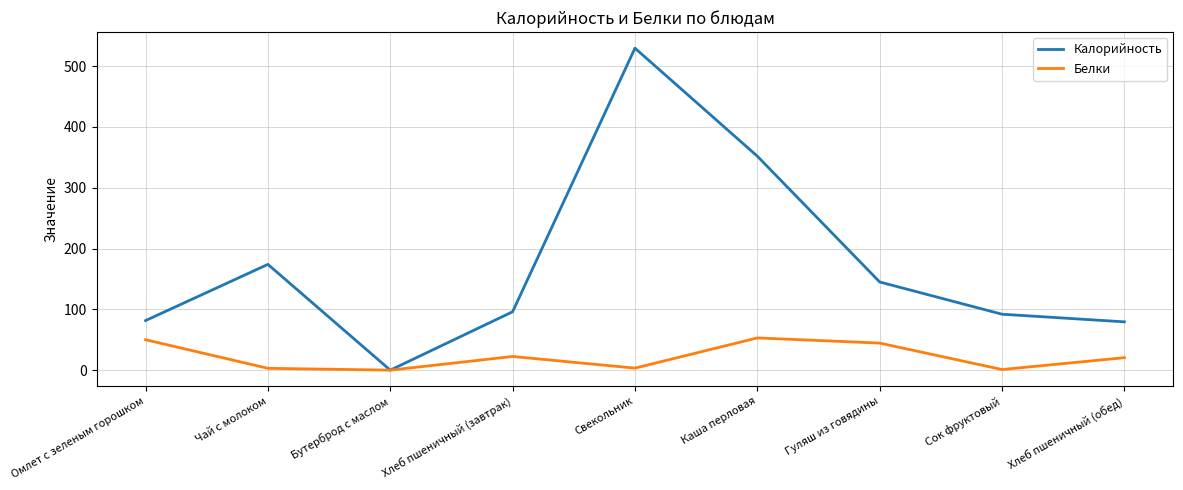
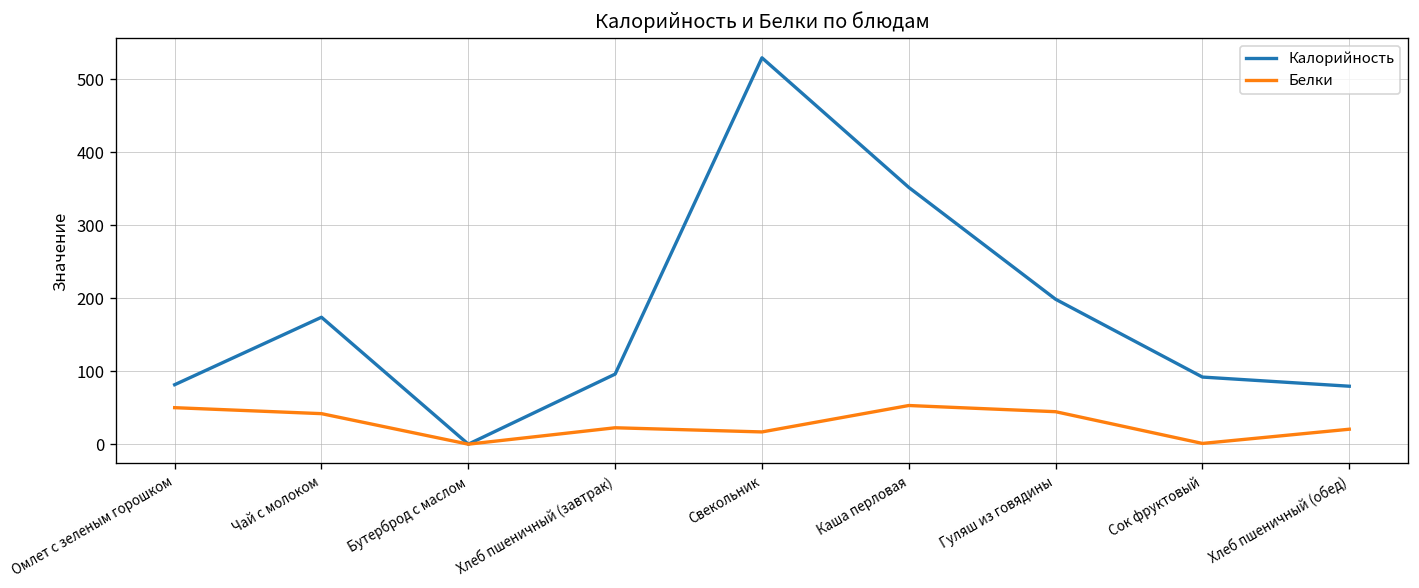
  {
    "Калорийность": {
      "Омлет с зеленым горошком": 80,
      "Чай с молоком": 170,
      "Хлеб пшеничный (завтрак)": 100,
      "Свекольник": 530,
      "Каша перловая": 350,
-     "Гуляш из говядины": 150,
+     "Гуляш из говядины": 200,
      "Сок фруктовый": 90,
      "Хлеб пшеничный (обед)": 80
    },
    "Белки": {
      "Омлет с зеленым горошком": 50,
-     "Чай с молоком": 0,
+     "Чай с молоком": 40,
      "Хлеб пшеничный (завтрак)": 20,
-     "Свекольник": 0,
+     "Свекольник": 20,
      "Каша перловая": 50,
      "Гуляш из говядины": 40,
      "Сок фруктовый": 0,
      "Хлеб пшеничный (обед)": 20
    }
  }
